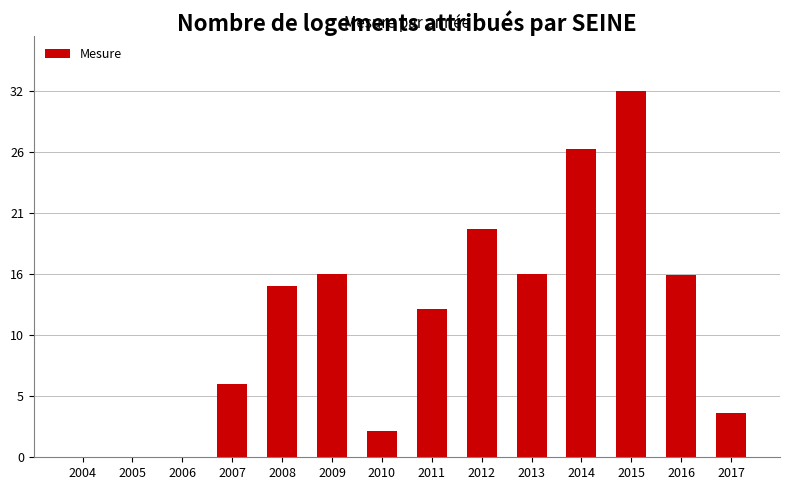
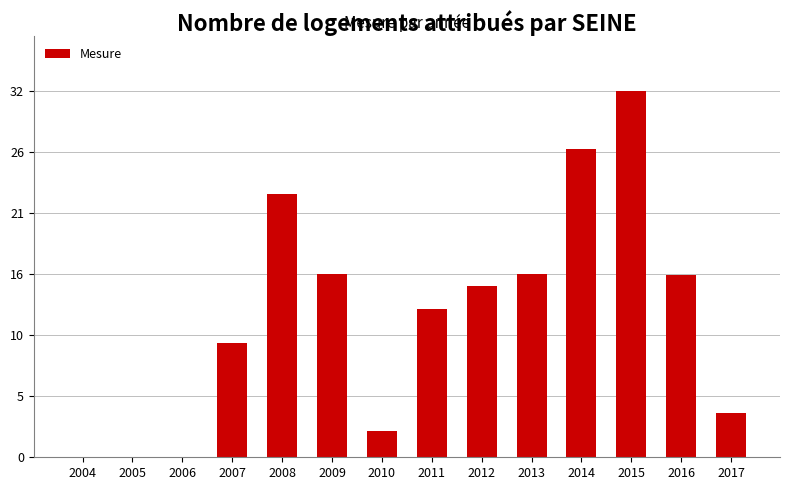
  {
    "2004": 0.0,
    "2005": 0.0,
    "2006": 0.0,
-   "2007": 6.4,
-   "2008": 15,
+   "2007": 10.0,
+   "2008": 23,
    "2009": 16.0,
    "2010": 2.3,
    "2011": 13.0,
-   "2012": 20,
+   "2012": 15,
    "2013": 16.0,
    "2014": 27.0,
    "2015": 32.0,
    "2016": 15.9,
    "2017": 3.9
  }
